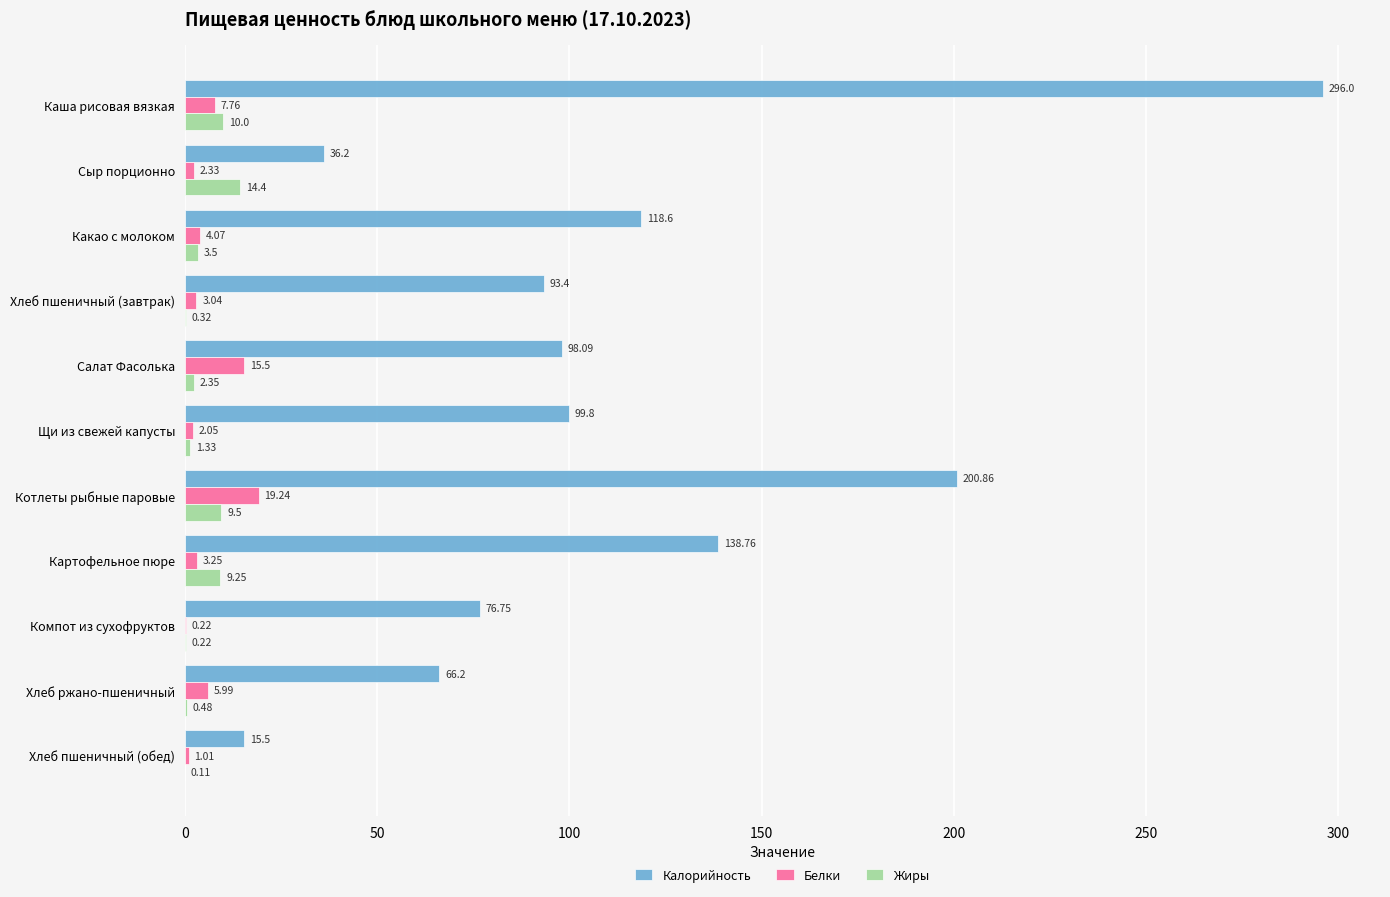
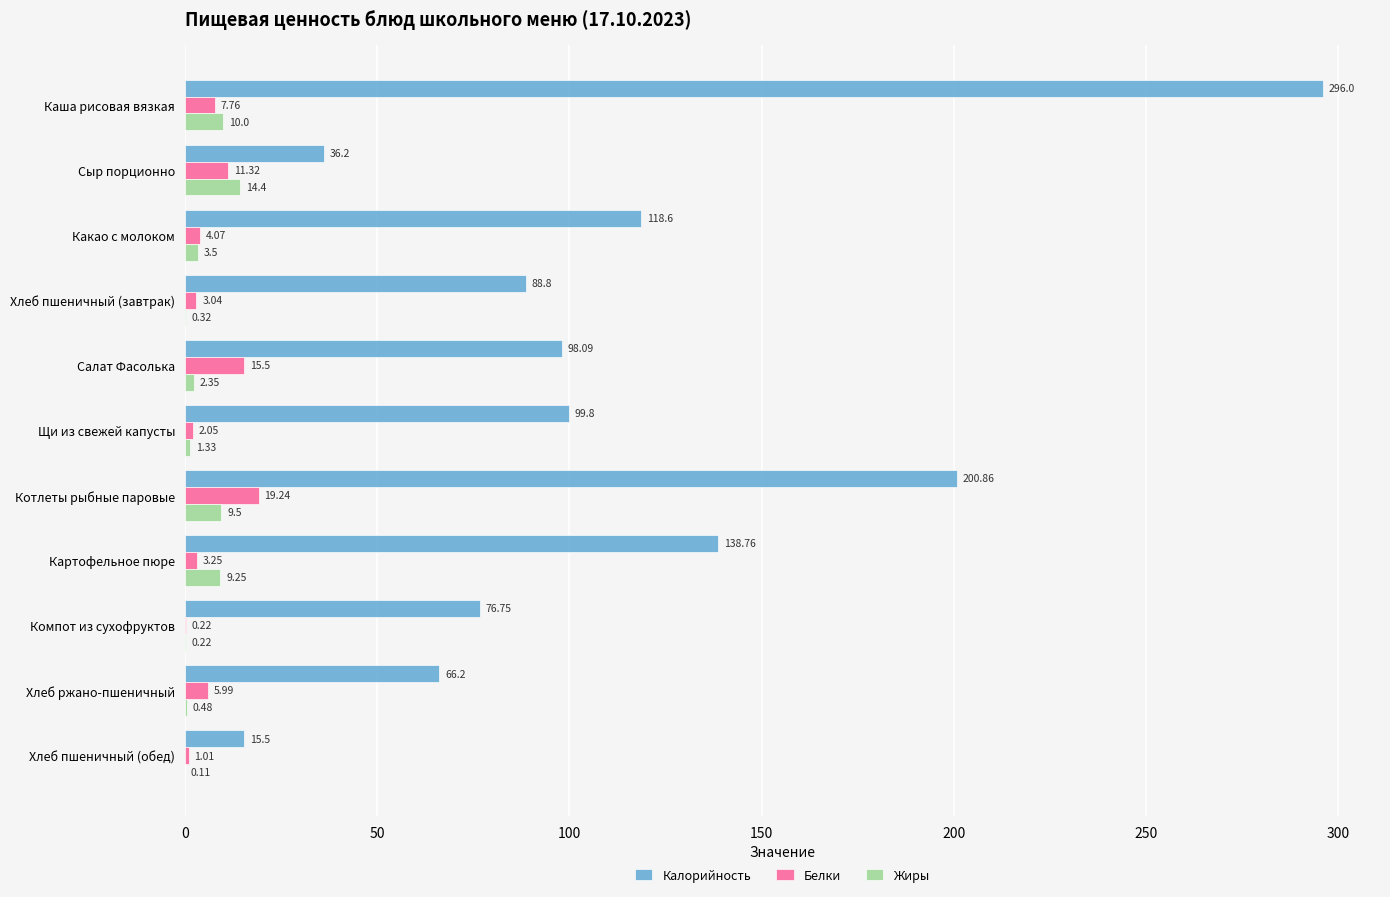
  {
    "Калорийность": {
      "Каша рисовая вязкая": 296.0,
      "Сыр порционно": 36.2,
      "Какао с молоком": 118.6,
-     "Хлеб пшеничный (завтрак)": 93.4,
+     "Хлеб пшеничный (завтрак)": 88.8,
      "Салат Фасолька": 98.09,
      "Щи из свежей капусты": 99.8,
      "Котлеты рыбные паровые": 200.86,
      "Картофельное пюре": 138.76,
      "Компот из сухофруктов": 76.75,
      "Хлеб ржано-пшеничный": 66.2,
      "Хлеб пшеничный (обед)": 15.5
    },
    "Белки": {
      "Каша рисовая вязкая": 7.76,
-     "Сыр порционно": 2.33,
+     "Сыр порционно": 11.32,
      "Какао с молоком": 4.07,
      "Хлеб пшеничный (завтрак)": 3.04,
      "Салат Фасолька": 15.5,
      "Щи из свежей капусты": 2.05,
      "Котлеты рыбные паровые": 19.24,
      "Картофельное пюре": 3.25,
      "Компот из сухофруктов": 0.22,
      "Хлеб ржано-пшеничный": 5.99,
      "Хлеб пшеничный (обед)": 1.01
    },
    "Жиры": {
      "Каша рисовая вязкая": 10.0,
      "Сыр порционно": 14.4,
      "Какао с молоком": 3.5,
      "Хлеб пшеничный (завтрак)": 0.32,
      "Салат Фасолька": 2.35,
      "Щи из свежей капусты": 1.33,
      "Котлеты рыбные паровые": 9.5,
      "Картофельное пюре": 9.25,
      "Компот из сухофруктов": 0.22,
      "Хлеб ржано-пшеничный": 0.48,
      "Хлеб пшеничный (обед)": 0.11
    }
  }
